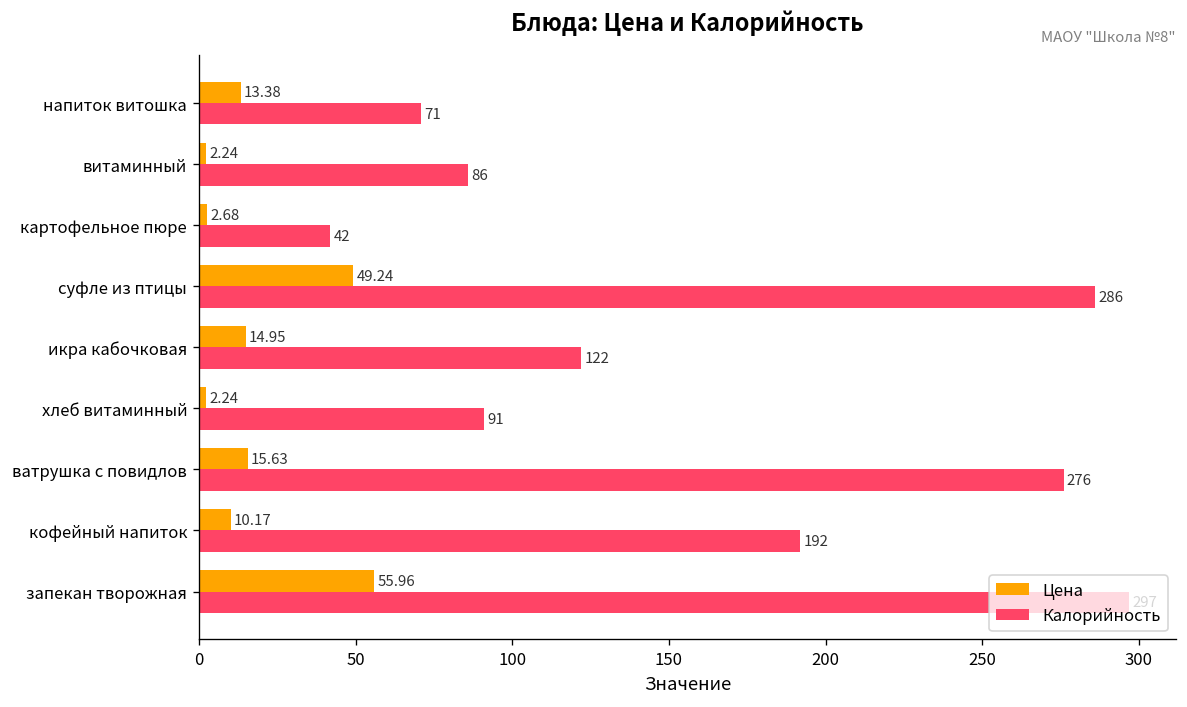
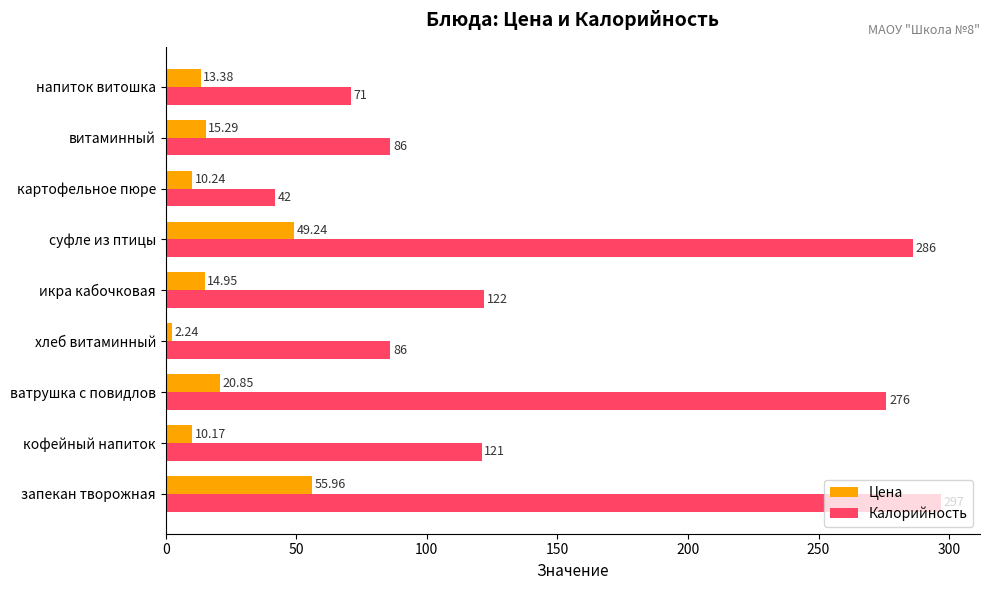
  {
    "Цена": {
      "напиток витошка": 13.38,
-     "витаминный": 2.24,
-     "картофельное пюре": 2.68,
+     "витаминный": 15.29,
+     "картофельное пюре": 10.24,
      "суфле из птицы": 49.24,
      "икра кабочковая": 14.95,
      "хлеб витаминный": 2.24,
-     "ватрушка с повидлов": 15.63,
+     "ватрушка с повидлов": 20.85,
      "кофейный напиток": 10.17,
      "запекан творожная": 55.96
    },
    "Калорийность": {
      "напиток витошка": 71,
      "витаминный": 86,
      "картофельное пюре": 42,
      "суфле из птицы": 286,
      "икра кабочковая": 122,
-     "хлеб витаминный": 91,
+     "хлеб витаминный": 86,
      "ватрушка с повидлов": 276,
-     "кофейный напиток": 192
+     "кофейный напиток": 121
    }
  }
